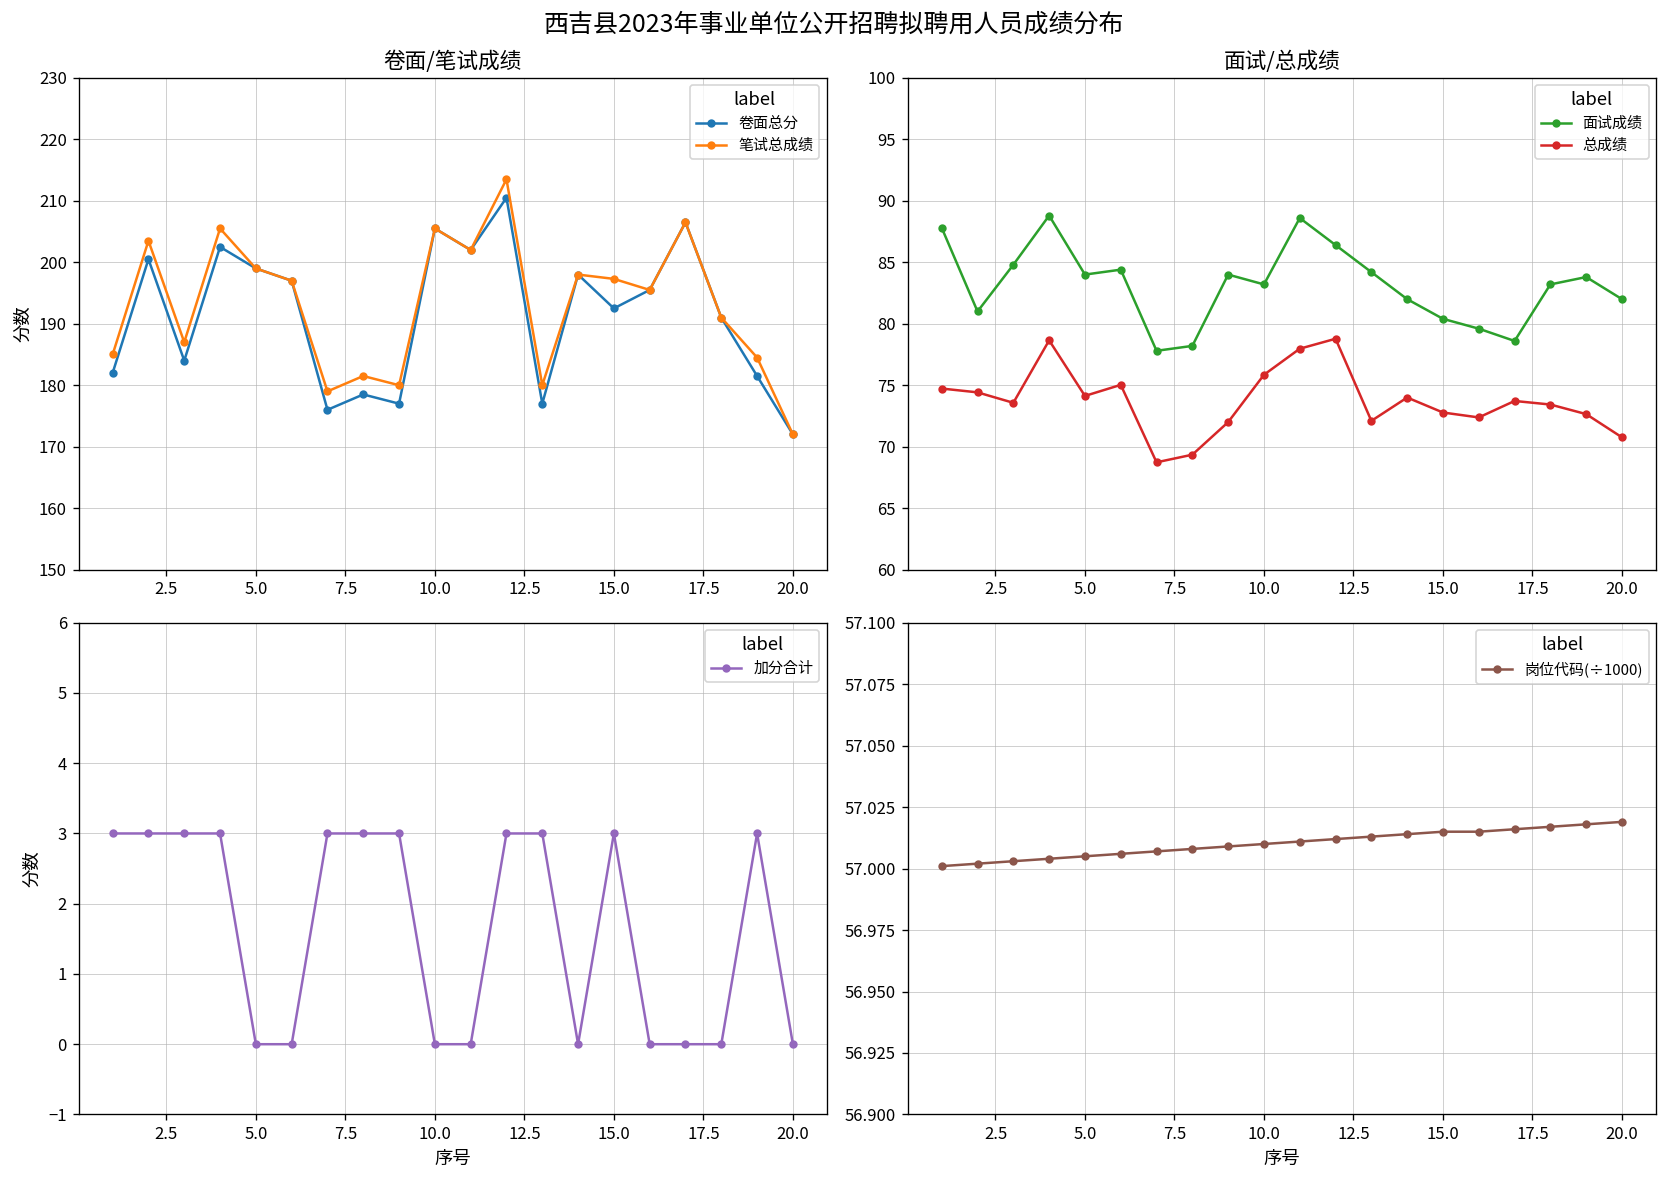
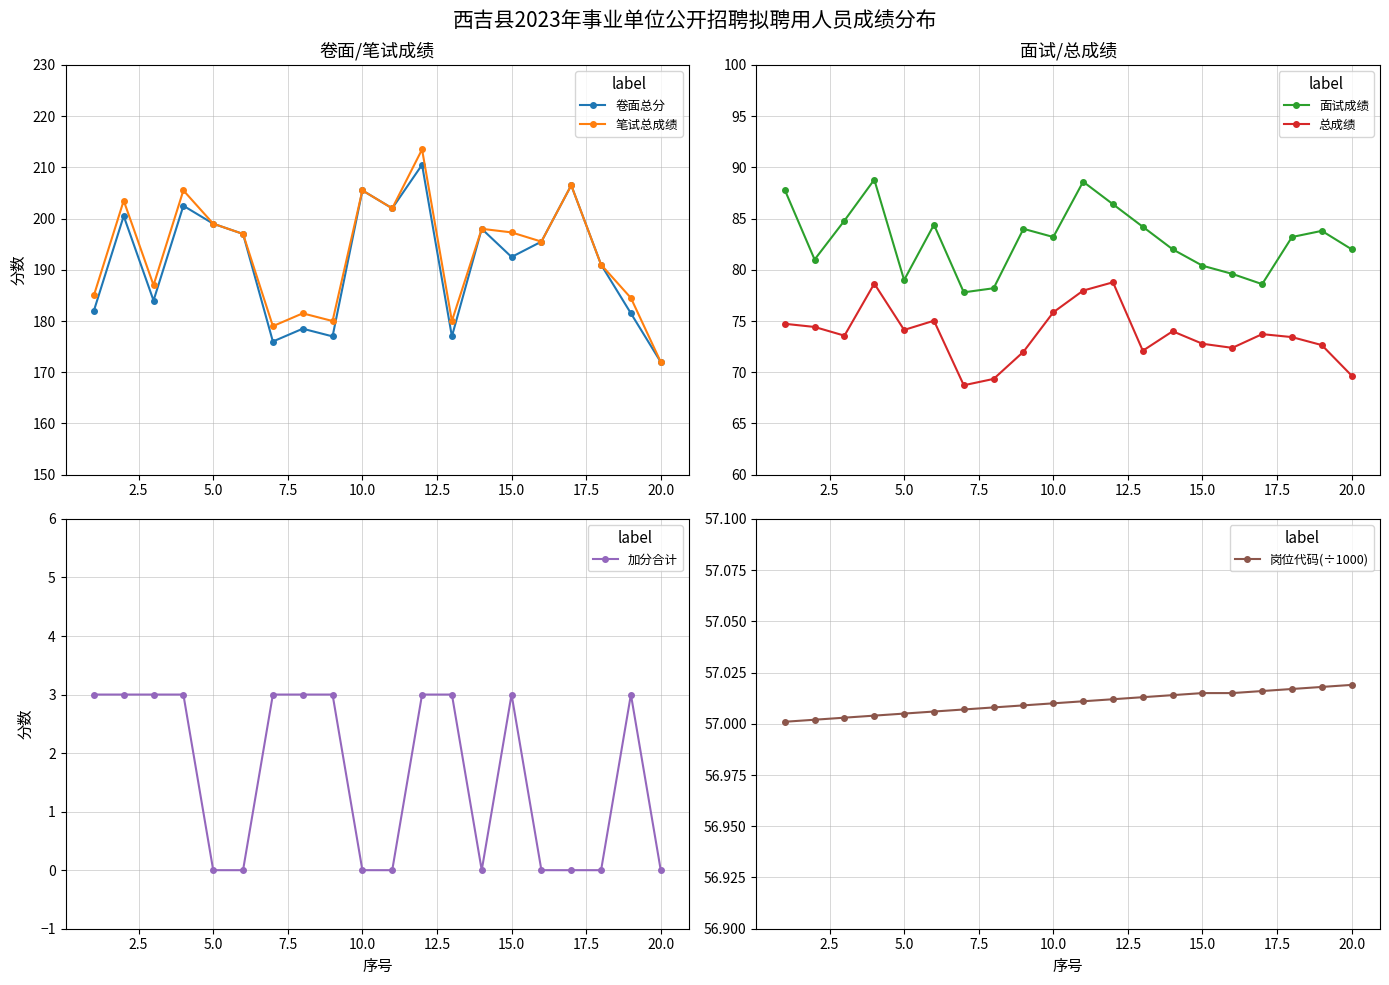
  {
    "卷面/笔试成绩": {
      "卷面总分": {
        "15.0": 193
      },
      "笔试总成绩": {
        "15.0": 197
      }
    },
    "面试/总成绩": {
      "面试成绩": {
-       "5.0": 84,
+       "5.0": 79,
        "10.0": 83,
        "15.0": 80.4,
        "20.0": 82
      },
      "总成绩": {
        "5.0": 74.1,
        "10.0": 75.9,
        "15.0": 72.8,
-       "20.0": 70.8
+       "20.0": 69.7
      }
    }
  }
